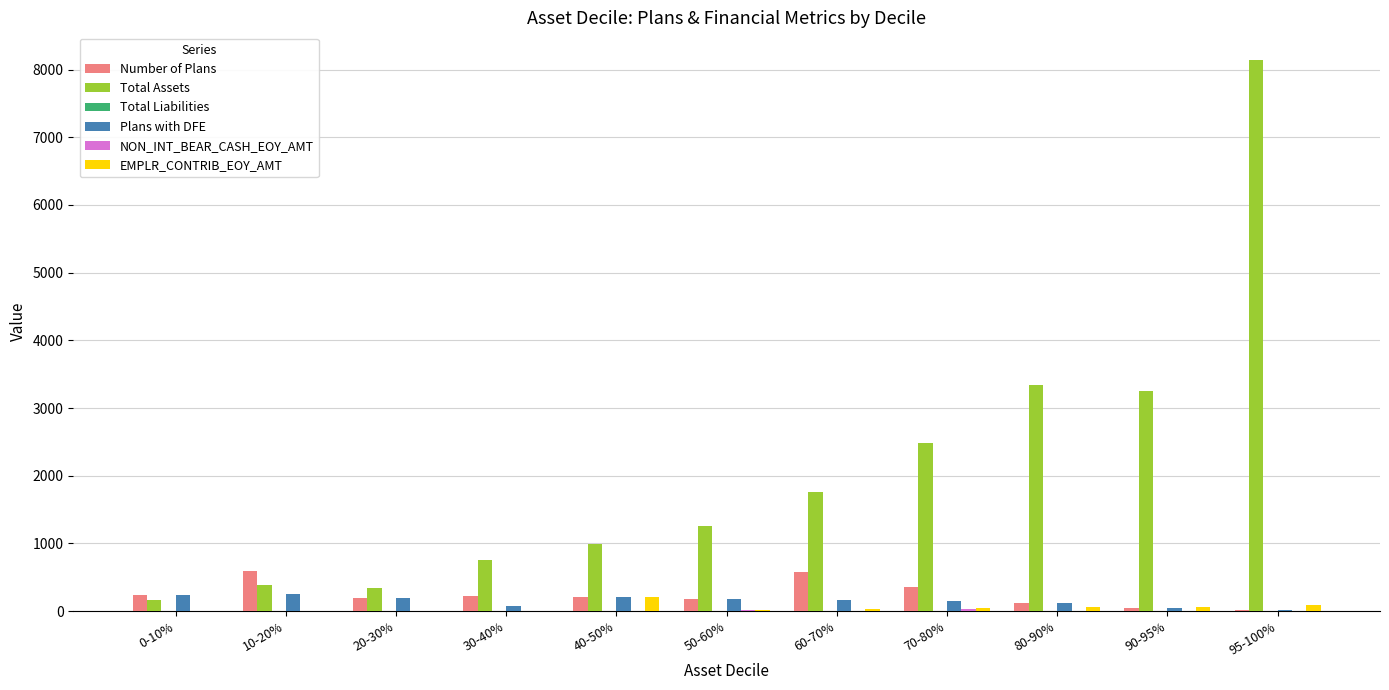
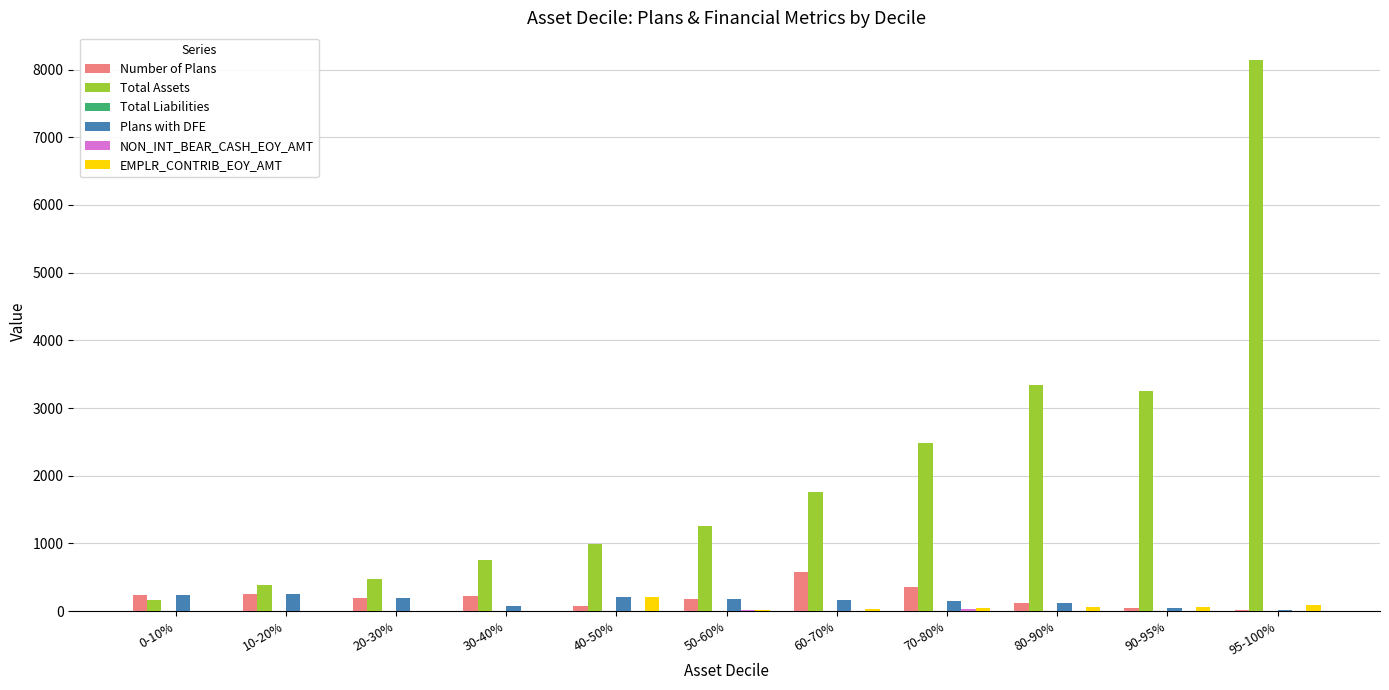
  {
    "Number of Plans": {
      "0-10%": 200,
-     "10-20%": 600,
+     "10-20%": 300,
      "20-30%": 200,
      "30-40%": 200,
-     "40-50%": 200,
+     "40-50%": 100,
      "50-60%": 200,
      "60-70%": 600,
      "70-80%": 400,
      "80-90%": 100,
      "90-95%": 100
    },
    "Total Assets": {
      "0-10%": 200,
      "10-20%": 400,
-     "20-30%": 300,
+     "20-30%": 500,
      "30-40%": 800,
      "40-50%": 1000,
      "50-60%": 1300,
      "60-70%": 1800,
      "70-80%": 2500,
      "80-90%": 3300,
      "90-95%": 3300,
      "95-100%": 8100
    },
    "Plans with DFE": {
      "0-10%": 200,
      "10-20%": 300,
      "20-30%": 200,
      "30-40%": 100,
      "40-50%": 200,
      "50-60%": 200,
      "60-70%": 200,
      "70-80%": 100,
      "80-90%": 100,
      "90-95%": 100
    },
    "EMPLR_CONTRIB_EOY_AMT": {
      "40-50%": 200,
      "70-80%": 0,
      "80-90%": 100,
      "90-95%": 100,
      "95-100%": 100
    }
  }
